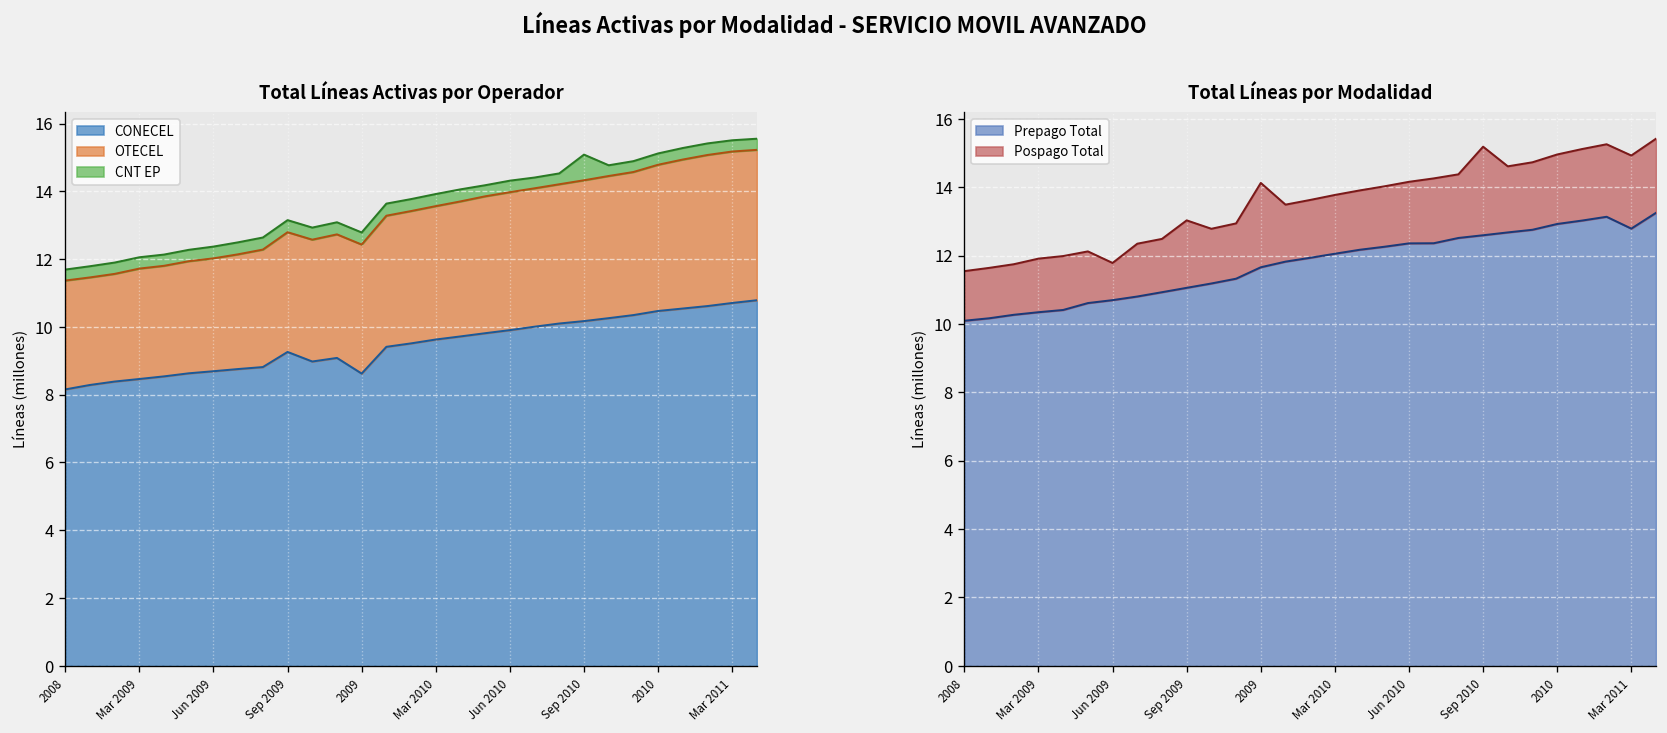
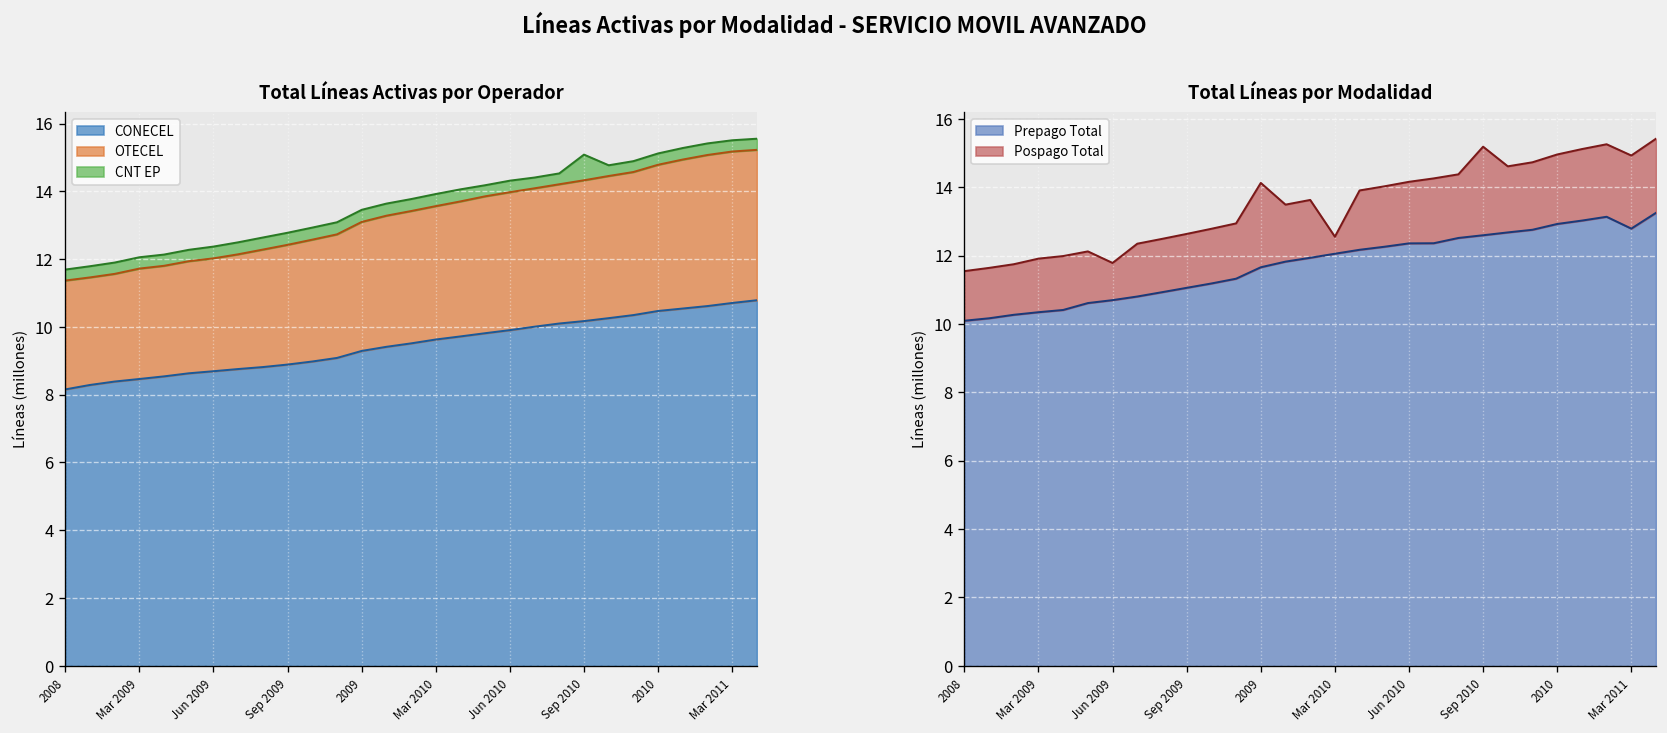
  {
    "Total Líneas Activas por Operador": {
      "CONECEL": {
        "2008": 8.2,
        "Mar 2009": 8.5,
        "Jun 2009": 8.7,
-       "Sep 2009": 9.3,
-       "2009": 8.6,
+       "Sep 2009": 8.9,
+       "2009": 9.3,
        "Mar 2010": 9.6,
        "Jun 2010": 9.9,
        "Sep 2010": 10.2,
        "2010": 10.5,
        "Mar 2011": 10.7
      },
      "OTECEL": {
        "2008": 3.2,
        "Mar 2009": 3.3,
        "Jun 2009": 3.3,
        "Sep 2009": 3.5,
        "2009": 3.8,
        "Mar 2010": 3.9,
        "Jun 2010": 4.1,
        "Sep 2010": 4.2,
        "2010": 4.3,
        "Mar 2011": 4.5
      },
      "CNT EP": {
        "2008": 0.3,
        "Mar 2009": 0.3,
        "Jun 2009": 0.3,
        "Sep 2009": 0.4,
        "2009": 0.4,
        "Mar 2010": 0.4,
        "Jun 2010": 0.3,
        "Sep 2010": 0.8,
        "2010": 0.3,
        "Mar 2011": 0.3
      }
    },
    "Total Líneas por Modalidad": {
      "Prepago Total": {
        "2008": 10.1,
        "Mar 2009": 10.3,
        "Jun 2009": 10.7,
        "Sep 2009": 11.1,
        "2009": 11.7,
        "Mar 2010": 12.1,
        "Jun 2010": 12.4,
        "Sep 2010": 12.6,
        "2010": 12.9,
        "Mar 2011": 12.8
      },
      "Pospago Total": {
        "2008": 1.5,
        "Mar 2009": 1.6,
        "Jun 2009": 1.1,
-       "Sep 2009": 2.0,
+       "Sep 2009": 1.6,
        "2009": 2.5,
-       "Mar 2010": 1.7,
+       "Mar 2010": 0.5,
        "Jun 2010": 1.8,
        "Sep 2010": 2.6,
        "2010": 2.0,
        "Mar 2011": 2.1
      }
    }
  }
